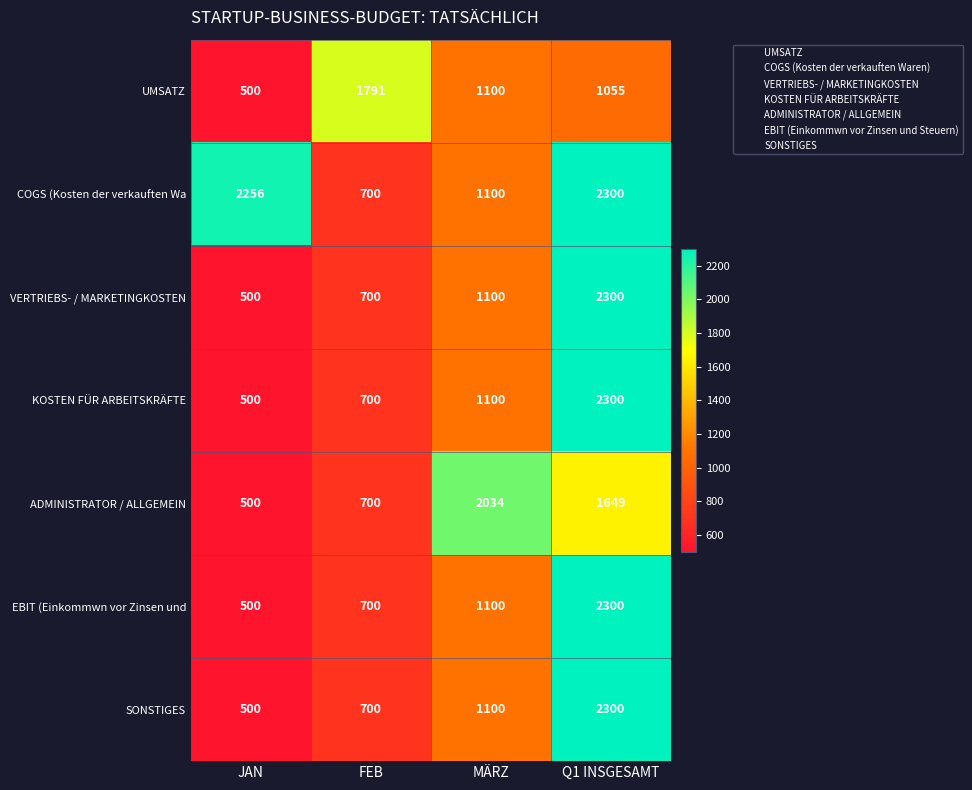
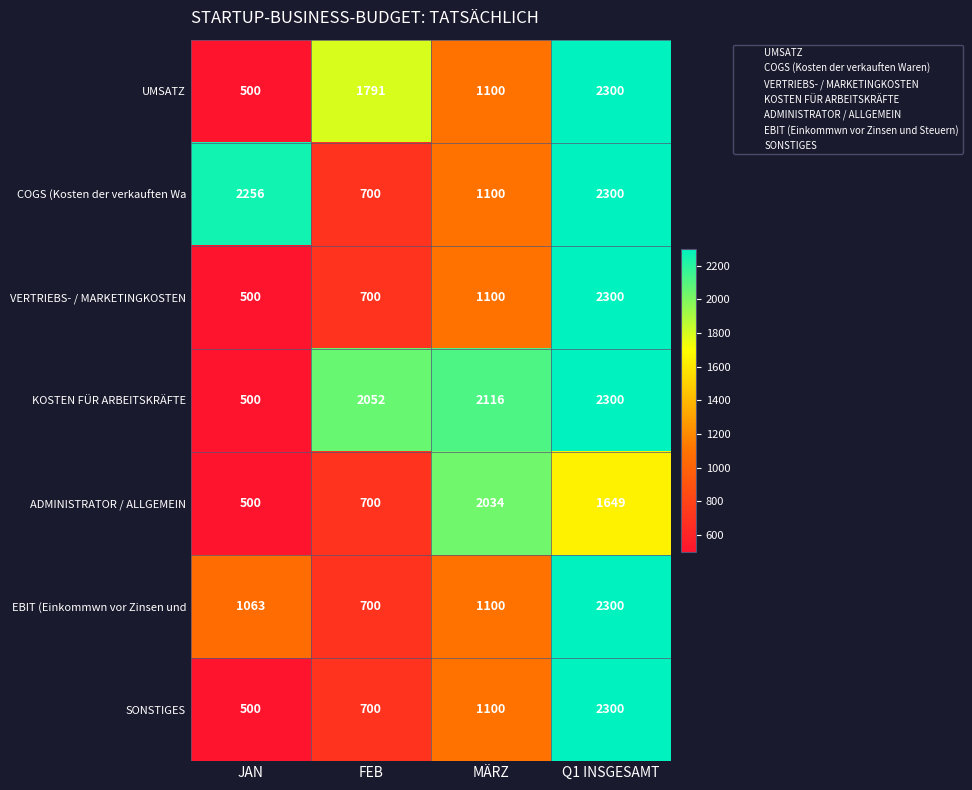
  {
    "UMSATZ": {
      "JAN": 500,
      "FEB": 1791,
      "MÄRZ": 1100,
-     "Q1 INSGESAMT": 1055
+     "Q1 INSGESAMT": 2300
    },
    "COGS (Kosten der verkauften Wa": {
      "JAN": 2256,
      "FEB": 700,
      "MÄRZ": 1100,
      "Q1 INSGESAMT": 2300
    },
    "VERTRIEBS- / MARKETINGKOSTEN": {
      "JAN": 500,
      "FEB": 700,
      "MÄRZ": 1100,
      "Q1 INSGESAMT": 2300
    },
    "KOSTEN FÜR ARBEITSKRÄFTE": {
      "JAN": 500,
-     "FEB": 700,
-     "MÄRZ": 1100,
+     "FEB": 2052,
+     "MÄRZ": 2116,
      "Q1 INSGESAMT": 2300
    },
    "ADMINISTRATOR / ALLGEMEIN": {
      "JAN": 500,
      "FEB": 700,
      "MÄRZ": 2034,
      "Q1 INSGESAMT": 1649
    },
    "EBIT (Einkommwn vor Zinsen und": {
-     "JAN": 500,
+     "JAN": 1063,
      "FEB": 700,
      "MÄRZ": 1100,
      "Q1 INSGESAMT": 2300
    },
    "SONSTIGES": {
      "JAN": 500,
      "FEB": 700,
      "MÄRZ": 1100,
      "Q1 INSGESAMT": 2300
    }
  }
